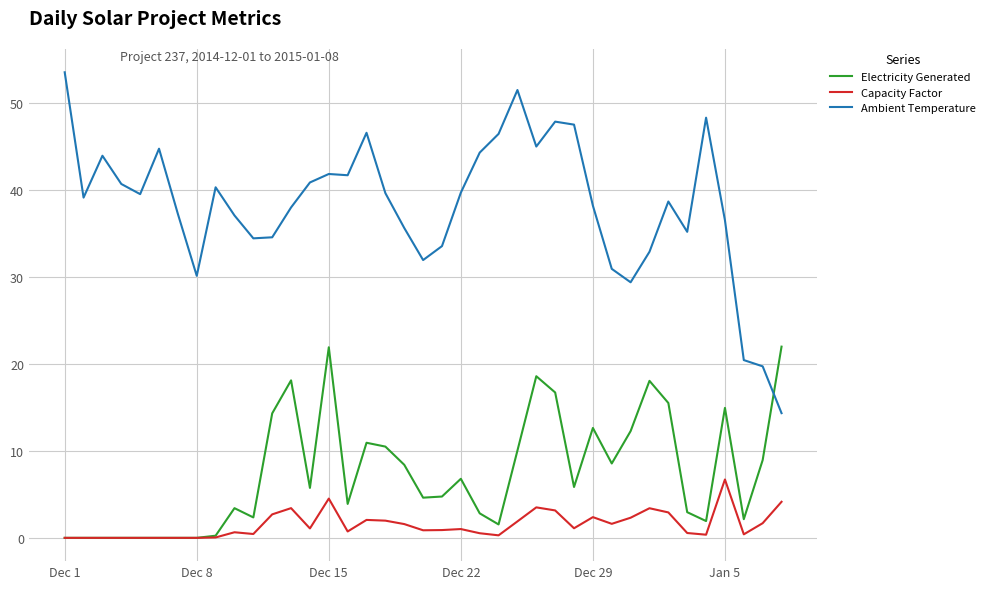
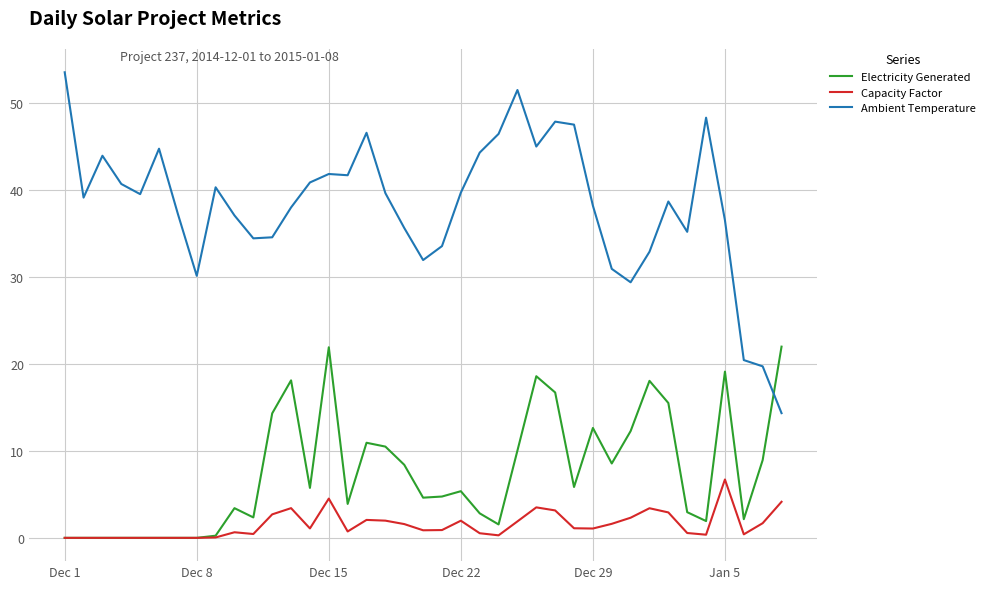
  {
    "Electricity Generated": {
      "Dec 15": 22,
-     "Dec 22": 7,
+     "Dec 22": 5,
      "Dec 29": 13,
-     "Jan 5": 15
+     "Jan 5": 19
    },
    "Capacity Factor": {
      "Dec 15": 5,
-     "Dec 22": 1,
-     "Dec 29": 2,
+     "Dec 22": 2,
+     "Dec 29": 1,
      "Jan 5": 7
    },
    "Ambient Temperature": {
      "Dec 1": 54,
      "Dec 8": 30,
      "Dec 15": 42,
      "Dec 22": 40,
      "Dec 29": 38,
      "Jan 5": 37
    }
  }
